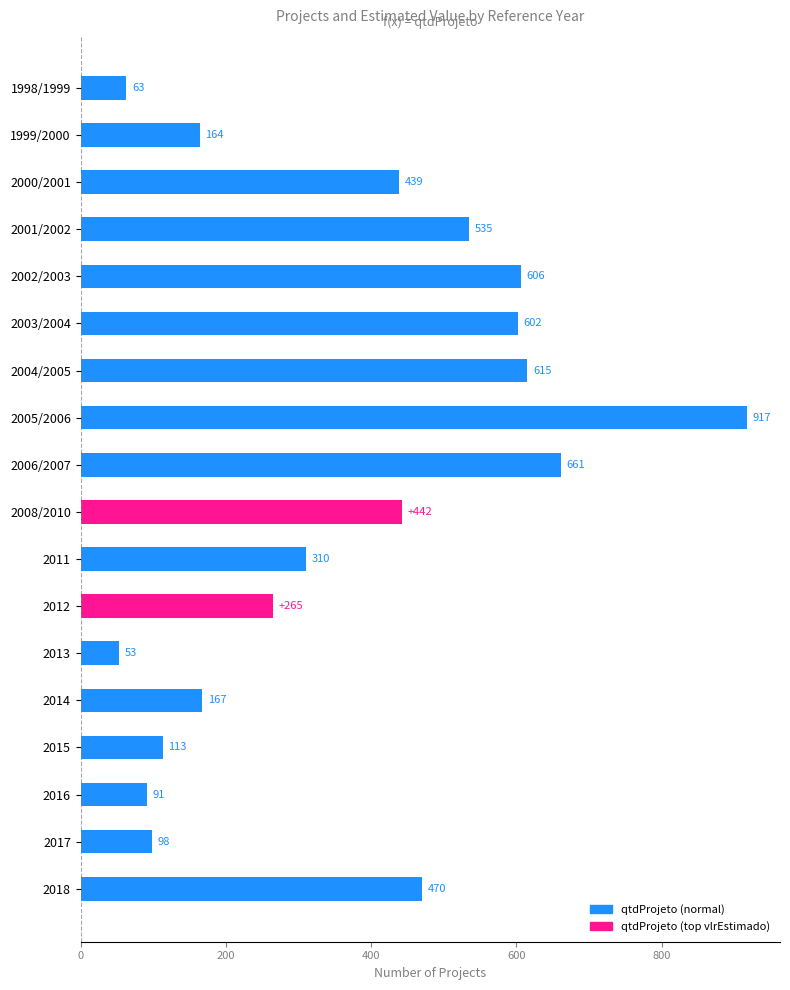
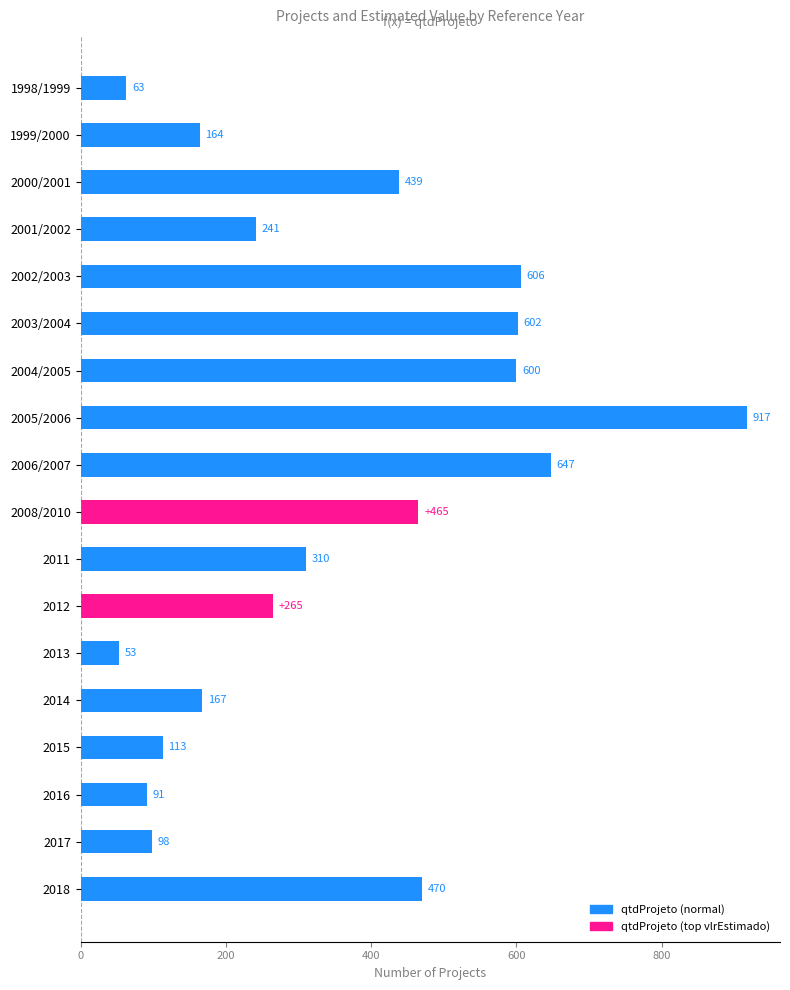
  {
    "1998/1999": "63",
    "1999/2000": "164",
    "2000/2001": "439",
-   "2001/2002": "535",
+   "2001/2002": "241",
    "2002/2003": "606",
    "2003/2004": "602",
-   "2004/2005": "615",
+   "2004/2005": "600",
    "2005/2006": "917",
-   "2006/2007": "661",
-   "2008/2010": "+442",
+   "2006/2007": "647",
+   "2008/2010": "+465",
    "2011": "310",
    "2012": "+265",
    "2013": "53",
    "2014": "167",
    "2015": "113",
    "2016": "91",
    "2017": "98",
    "2018": "470"
  }
